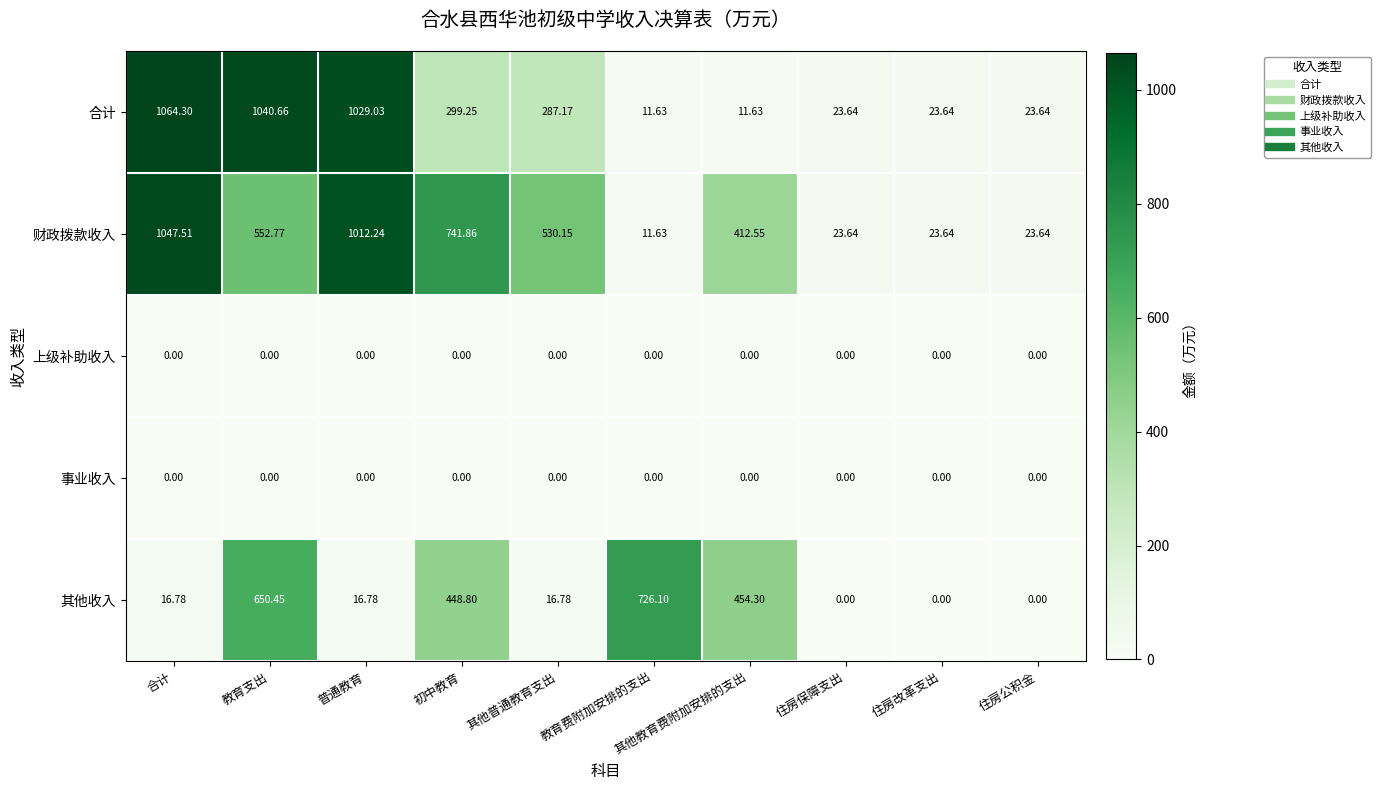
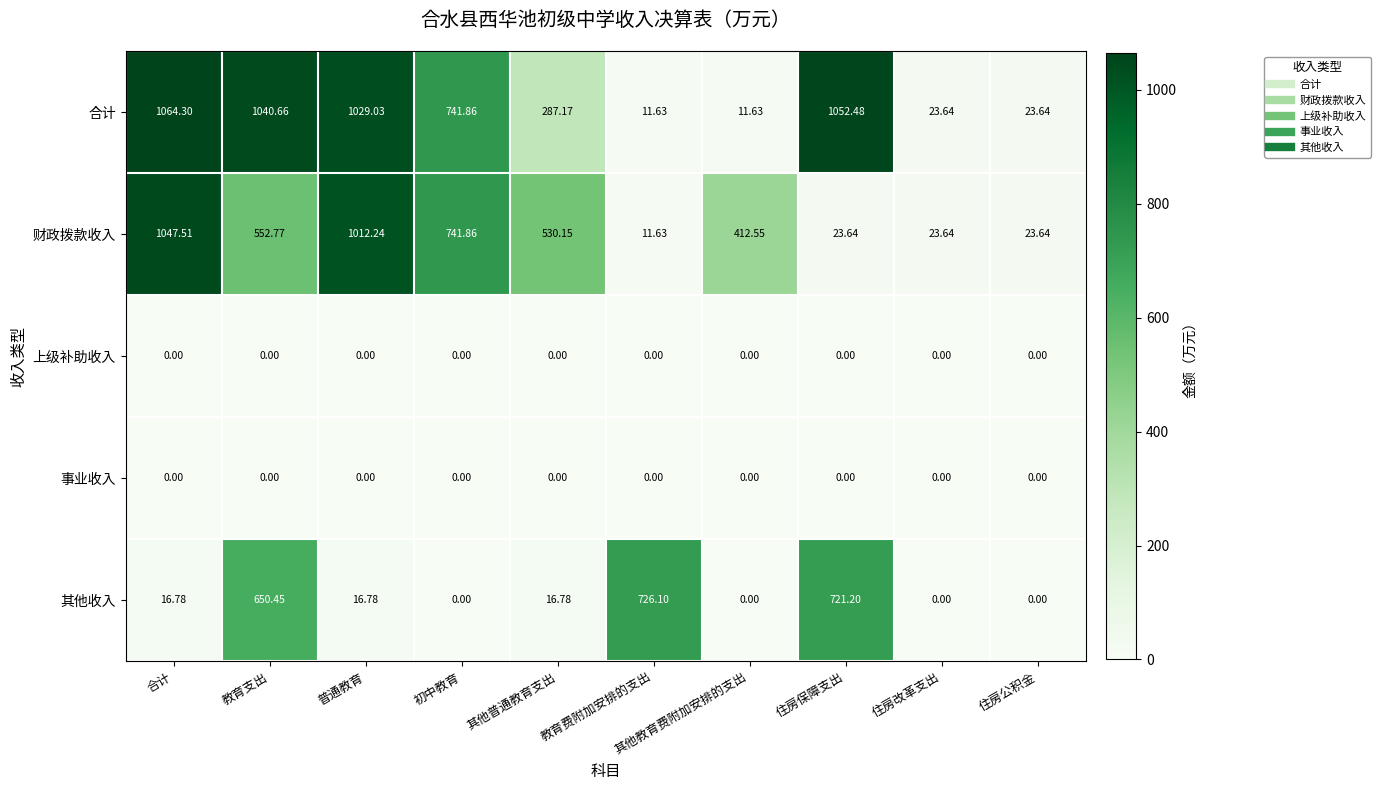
  {
    "合计": {
      "合计": 1064.30,
      "教育支出": 1040.66,
      "普通教育": 1029.03,
-     "初中教育": 299.25,
+     "初中教育": 741.86,
      "其他普通教育支出": 287.17,
      "教育费附加安排的支出": 11.63,
      "其他教育费附加安排的支出": 11.63,
-     "住房保障支出": 23.64,
+     "住房保障支出": 1052.48,
      "住房改革支出": 23.64,
      "住房公积金": 23.64
    },
    "财政拨款收入": {
      "合计": 1047.51,
      "教育支出": 552.77,
      "普通教育": 1012.24,
      "初中教育": 741.86,
      "其他普通教育支出": 530.15,
      "教育费附加安排的支出": 11.63,
      "其他教育费附加安排的支出": 412.55,
      "住房保障支出": 23.64,
      "住房改革支出": 23.64,
      "住房公积金": 23.64
    },
    "上级补助收入": {
      "合计": 0.00,
      "教育支出": 0.00,
      "普通教育": 0.00,
      "初中教育": 0.00,
      "其他普通教育支出": 0.00,
      "教育费附加安排的支出": 0.00,
      "其他教育费附加安排的支出": 0.00,
      "住房保障支出": 0.00,
      "住房改革支出": 0.00,
      "住房公积金": 0.00
    },
    "事业收入": {
      "合计": 0.00,
      "教育支出": 0.00,
      "普通教育": 0.00,
      "初中教育": 0.00,
      "其他普通教育支出": 0.00,
      "教育费附加安排的支出": 0.00,
      "其他教育费附加安排的支出": 0.00,
      "住房保障支出": 0.00,
      "住房改革支出": 0.00,
      "住房公积金": 0.00
    },
    "其他收入": {
      "合计": 16.78,
      "教育支出": 650.45,
      "普通教育": 16.78,
-     "初中教育": 448.80,
+     "初中教育": 0.00,
      "其他普通教育支出": 16.78,
      "教育费附加安排的支出": 726.10,
-     "其他教育费附加安排的支出": 454.30,
-     "住房保障支出": 0.00,
+     "其他教育费附加安排的支出": 0.00,
+     "住房保障支出": 721.20,
      "住房改革支出": 0.00,
      "住房公积金": 0.00
    }
  }
